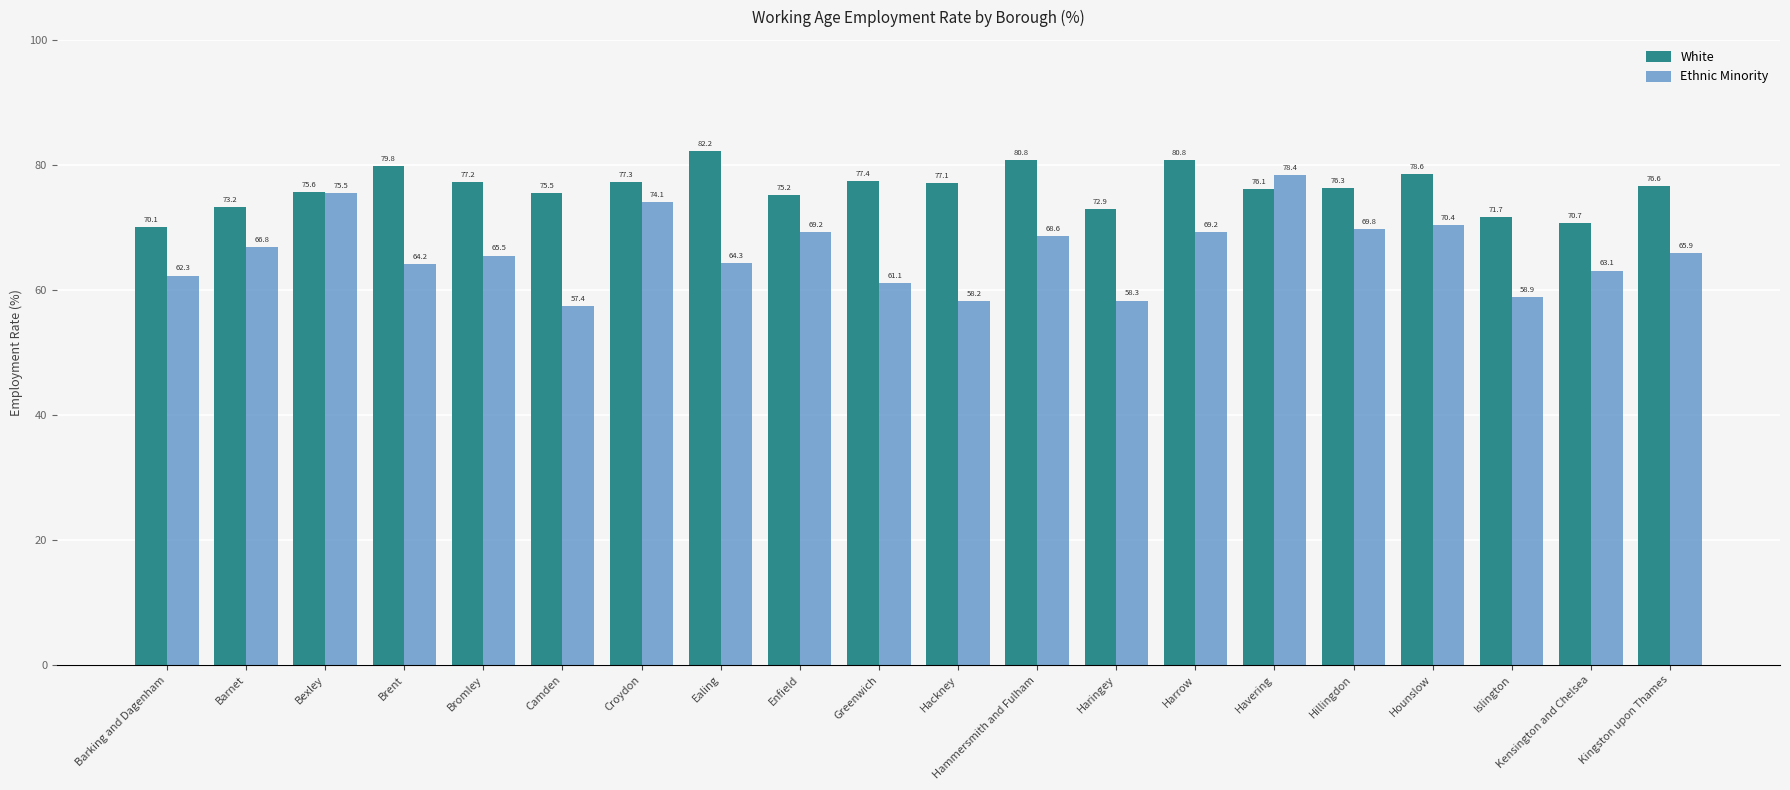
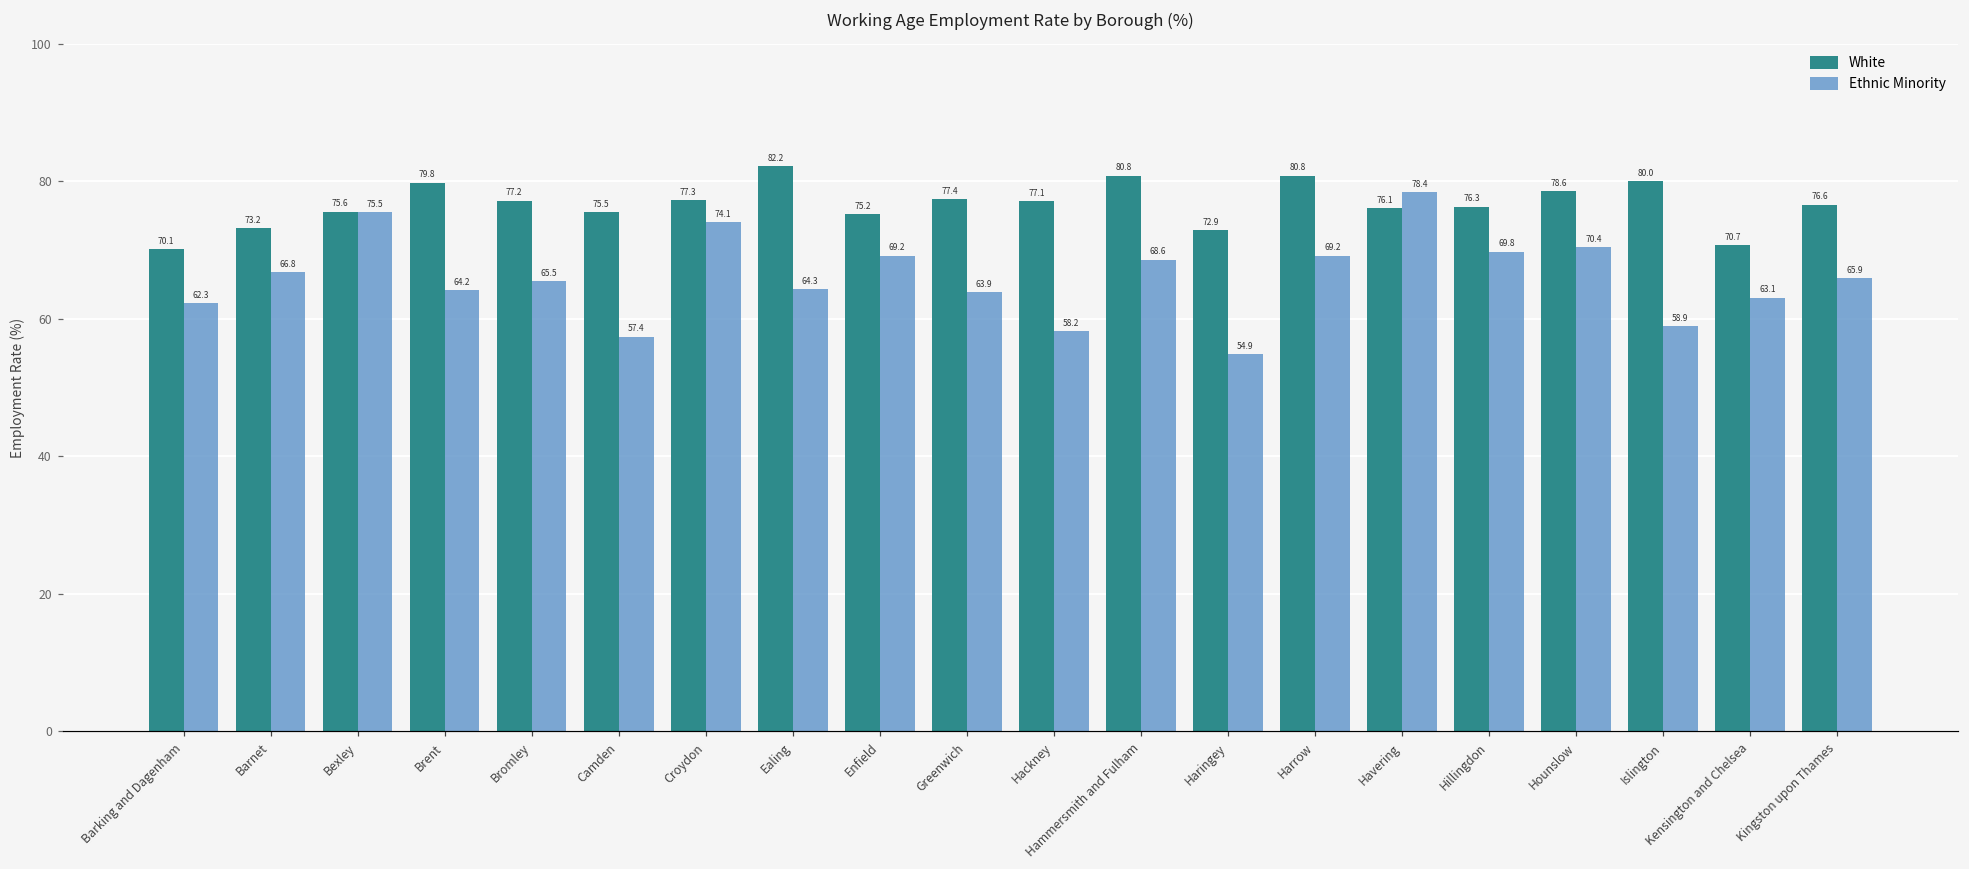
  {
    "White": {
      "Barking and Dagenham": 70.1,
      "Barnet": 73.2,
      "Bexley": 75.6,
      "Brent": 79.8,
      "Bromley": 77.2,
      "Camden": 75.5,
      "Croydon": 77.3,
      "Ealing": 82.2,
      "Enfield": 75.2,
      "Greenwich": 77.4,
      "Hackney": 77.1,
      "Hammersmith and Fulham": 80.8,
      "Haringey": 72.9,
      "Harrow": 80.8,
      "Havering": 76.1,
      "Hillingdon": 76.3,
      "Hounslow": 78.6,
-     "Islington": 71.7,
+     "Islington": 80.0,
      "Kensington and Chelsea": 70.7,
      "Kingston upon Thames": 76.6
    },
    "Ethnic Minority": {
      "Barking and Dagenham": 62.3,
      "Barnet": 66.8,
      "Bexley": 75.5,
      "Brent": 64.2,
      "Bromley": 65.5,
      "Camden": 57.4,
      "Croydon": 74.1,
      "Ealing": 64.3,
      "Enfield": 69.2,
-     "Greenwich": 61.1,
+     "Greenwich": 63.9,
      "Hackney": 58.2,
      "Hammersmith and Fulham": 68.6,
-     "Haringey": 58.3,
+     "Haringey": 54.9,
      "Harrow": 69.2,
      "Havering": 78.4,
      "Hillingdon": 69.8,
      "Hounslow": 70.4,
      "Islington": 58.9,
      "Kensington and Chelsea": 63.1,
      "Kingston upon Thames": 65.9
    }
  }
